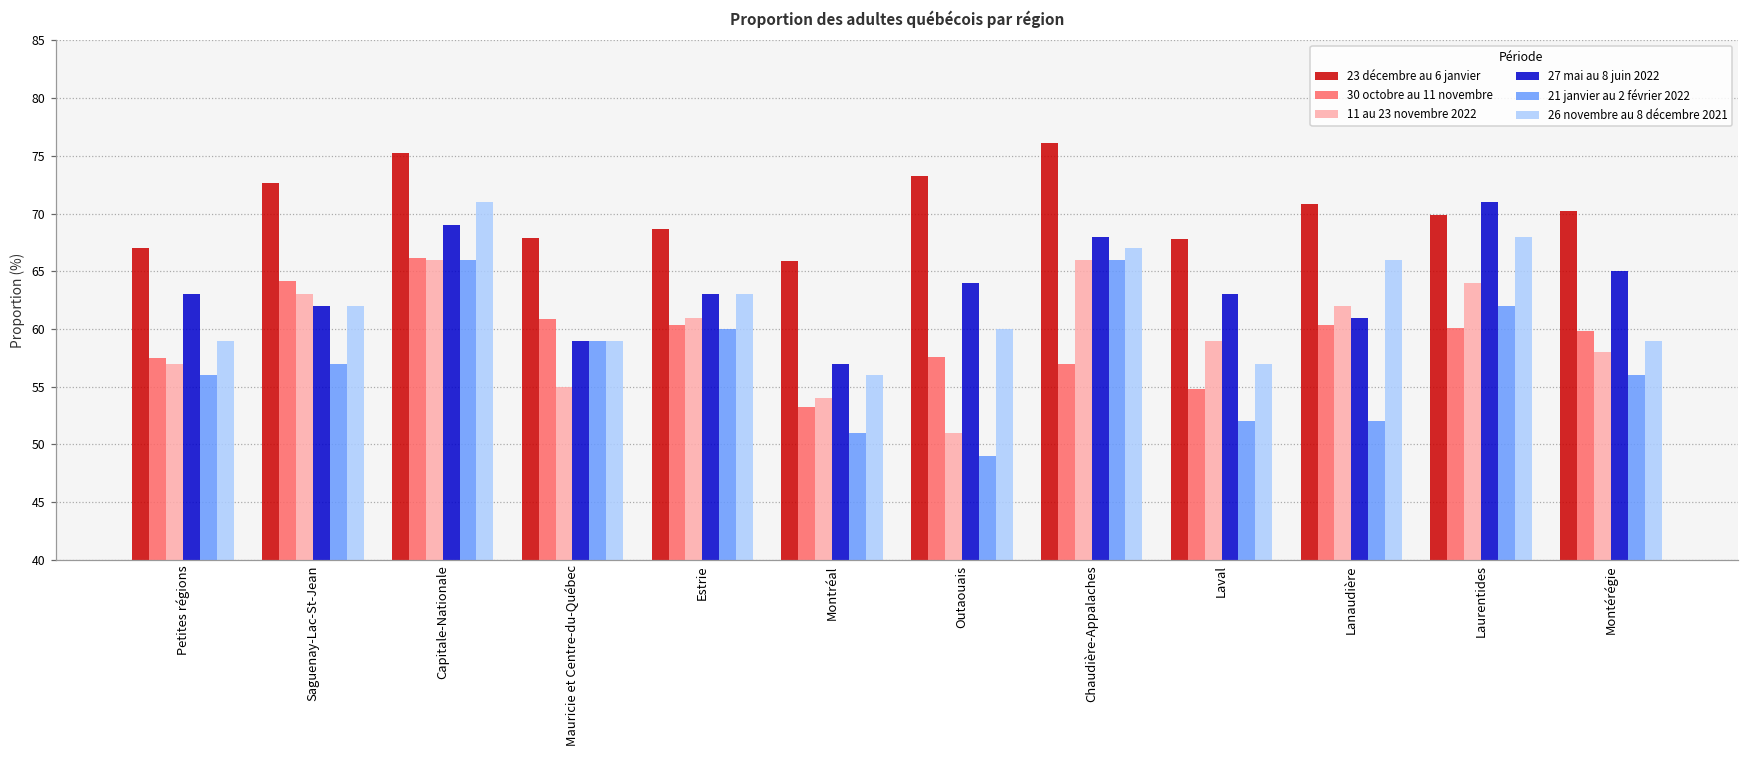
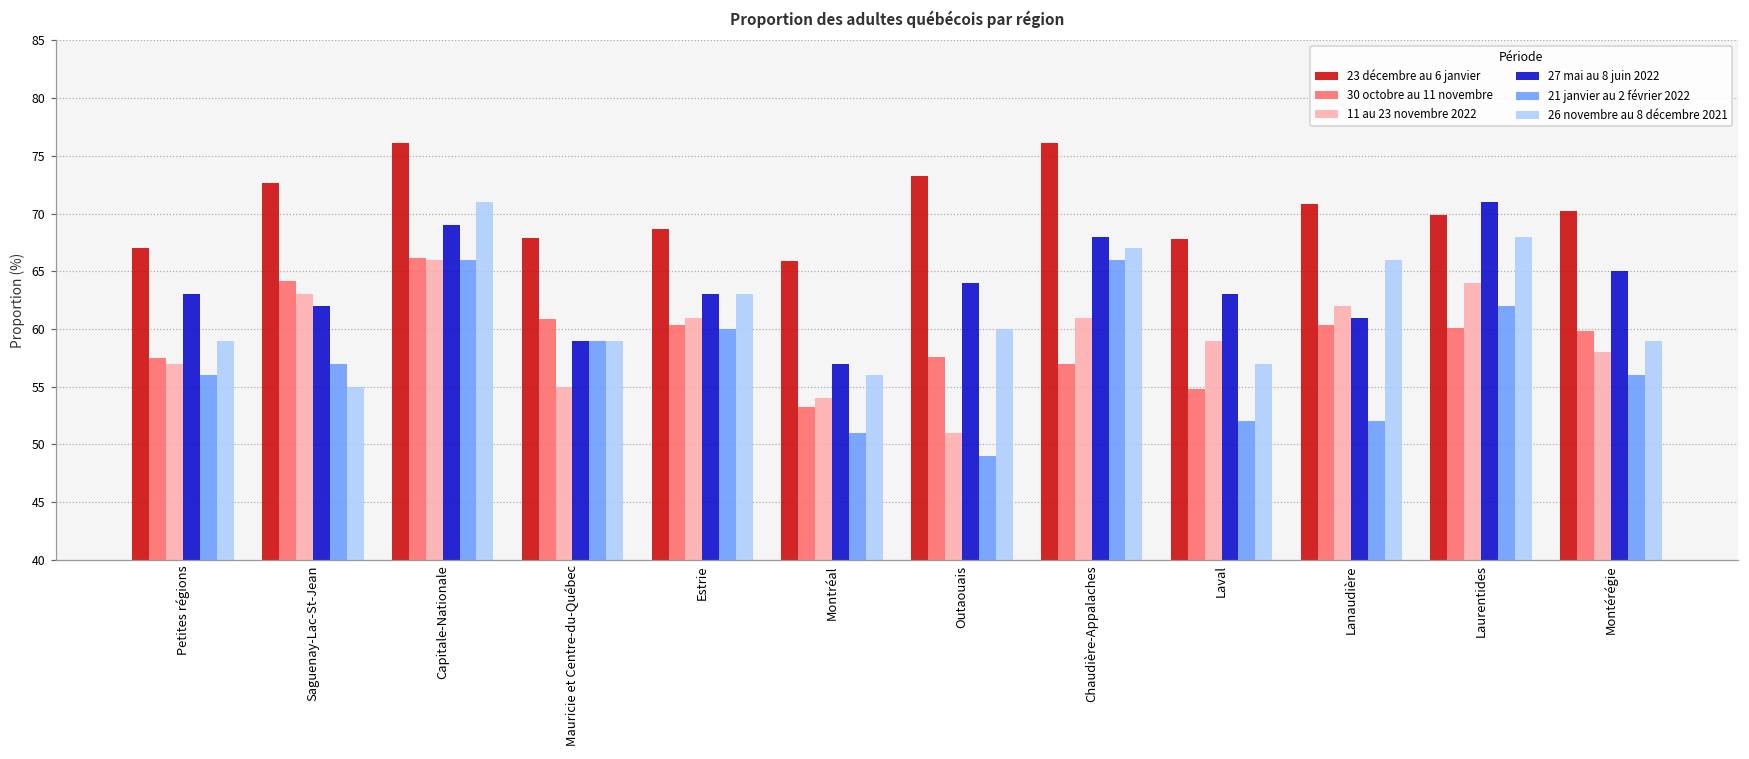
  {
    "23 décembre au 6 janvier": {
      "Petites régions": 67.0,
      "Saguenay-Lac-St-Jean": 72.7,
-     "Capitale-Nationale": 75.3,
+     "Capitale-Nationale": 76.1,
      "Mauricie et Centre-du-Québec": 67.9,
      "Estrie": 68.6,
      "Montréal": 65.9,
      "Outaouais": 73.3,
      "Chaudière-Appalaches": 76.2,
      "Laval": 67.8,
      "Lanaudière": 70.8,
      "Laurentides": 69.9,
      "Montérégie": 70.2
    },
    "30 octobre au 11 novembre": {
      "Petites régions": 57.5,
      "Saguenay-Lac-St-Jean": 64.2,
      "Capitale-Nationale": 66.1,
      "Mauricie et Centre-du-Québec": 60.9,
      "Estrie": 60.3,
      "Montréal": 53.3,
      "Outaouais": 57.6,
      "Chaudière-Appalaches": 56.9,
      "Laval": 54.8,
      "Lanaudière": 60.4,
      "Laurentides": 60.1,
      "Montérégie": 59.9
    },
    "11 au 23 novembre 2022": {
      "Petites régions": 57,
      "Saguenay-Lac-St-Jean": 63,
      "Capitale-Nationale": 66,
      "Mauricie et Centre-du-Québec": 55,
      "Estrie": 61,
      "Montréal": 54,
      "Outaouais": 51,
-     "Chaudière-Appalaches": 66,
+     "Chaudière-Appalaches": 61,
      "Laval": 59,
      "Lanaudière": 62,
      "Laurentides": 64,
      "Montérégie": 58
    },
    "27 mai au 8 juin 2022": {
      "Petites régions": 63.0,
      "Saguenay-Lac-St-Jean": 62.0,
      "Capitale-Nationale": 69.0,
      "Mauricie et Centre-du-Québec": 59.0,
      "Estrie": 63.0,
      "Montréal": 57.0,
      "Outaouais": 64.0,
      "Chaudière-Appalaches": 68.0,
      "Laval": 63.0,
      "Lanaudière": 61.0,
      "Laurentides": 71.0,
      "Montérégie": 65.0
    },
    "21 janvier au 2 février 2022": {
      "Petites régions": 56.0,
      "Saguenay-Lac-St-Jean": 57.0,
      "Capitale-Nationale": 66.0,
      "Mauricie et Centre-du-Québec": 59.0,
      "Estrie": 60.0,
      "Montréal": 51.0,
      "Outaouais": 49.0,
      "Chaudière-Appalaches": 66.0,
      "Laval": 52.0,
      "Lanaudière": 52.0,
      "Laurentides": 62.0,
      "Montérégie": 56.0
    },
    "26 novembre au 8 décembre 2021": {
      "Petites régions": 59,
-     "Saguenay-Lac-St-Jean": 62,
+     "Saguenay-Lac-St-Jean": 55,
      "Capitale-Nationale": 71,
      "Mauricie et Centre-du-Québec": 59,
      "Estrie": 63,
      "Montréal": 56,
      "Outaouais": 60,
      "Chaudière-Appalaches": 67,
      "Laval": 57,
      "Lanaudière": 66,
      "Laurentides": 68,
      "Montérégie": 59
    }
  }
